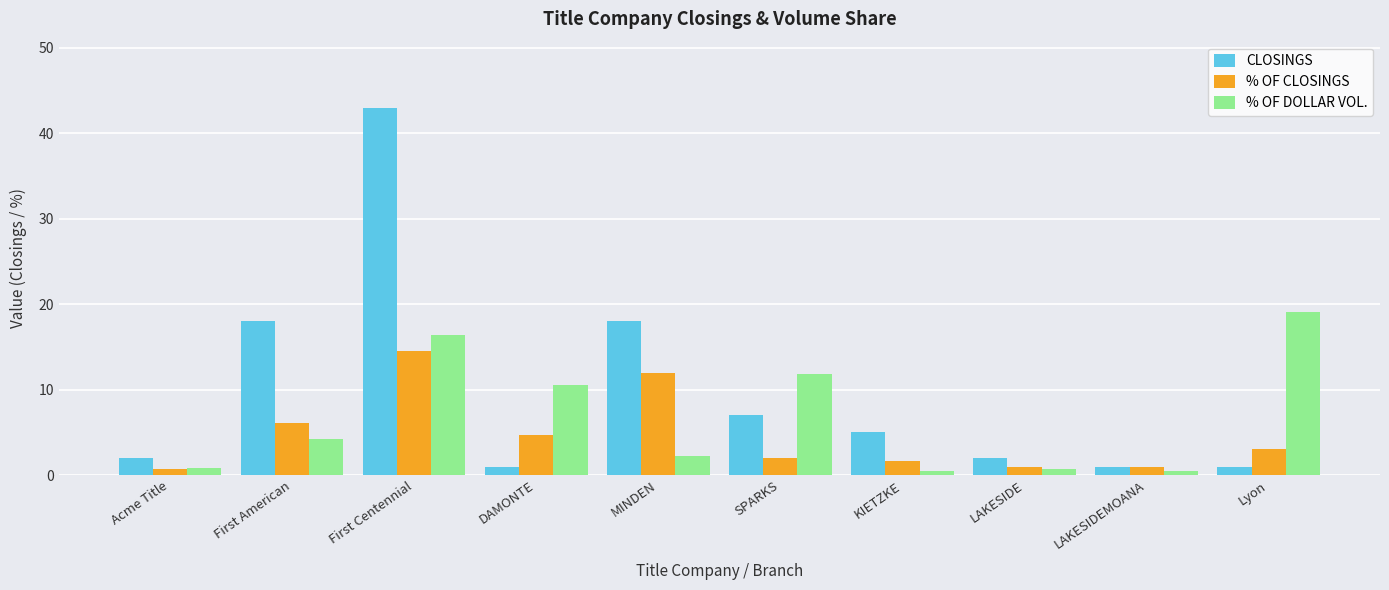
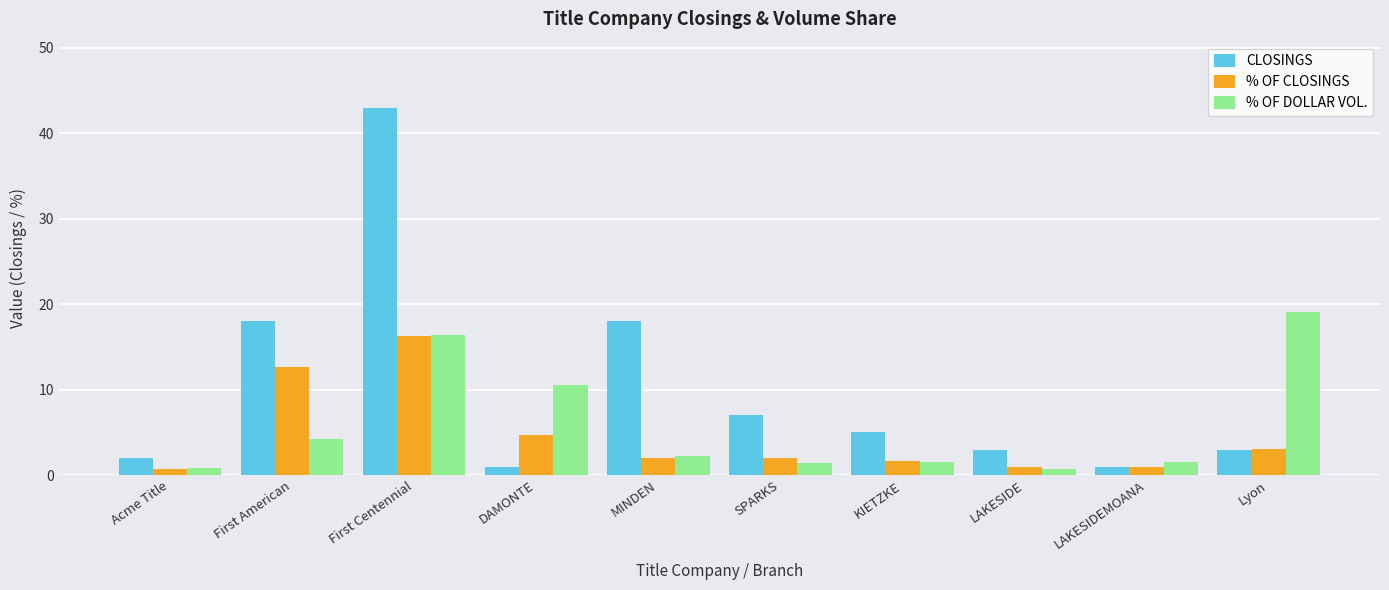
  {
    "CLOSINGS": {
      "Acme Title": 2,
      "First American": 18,
      "First Centennial": 43,
      "DAMONTE": 1,
      "MINDEN": 18,
      "SPARKS": 7,
      "KIETZKE": 5,
-     "LAKESIDE": 2,
+     "LAKESIDE": 3,
      "LAKESIDEMOANA": 1,
-     "Lyon": 1
+     "Lyon": 3
    },
    "% OF CLOSINGS": {
      "Acme Title": 1,
-     "First American": 6,
-     "First Centennial": 15,
+     "First American": 13,
+     "First Centennial": 16,
      "DAMONTE": 5,
-     "MINDEN": 12,
+     "MINDEN": 2,
      "SPARKS": 2,
      "KIETZKE": 2,
      "LAKESIDE": 1,
      "LAKESIDEMOANA": 1,
      "Lyon": 3
    },
    "% OF DOLLAR VOL.": {
      "Acme Title": 1,
      "First American": 4,
      "First Centennial": 16,
      "DAMONTE": 11,
      "MINDEN": 2,
-     "SPARKS": 12,
-     "KIETZKE": 1,
+     "SPARKS": 1,
+     "KIETZKE": 2,
      "LAKESIDE": 1,
-     "LAKESIDEMOANA": 1,
+     "LAKESIDEMOANA": 2,
      "Lyon": 19
    }
  }
